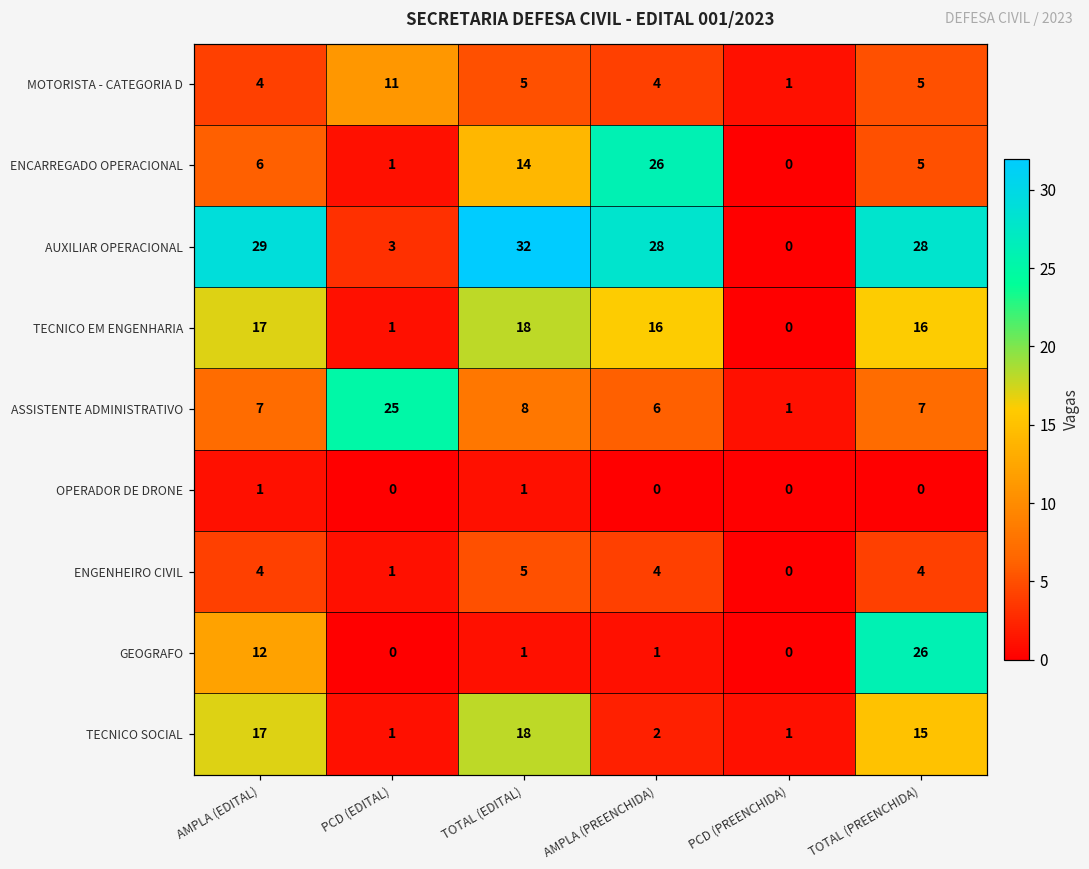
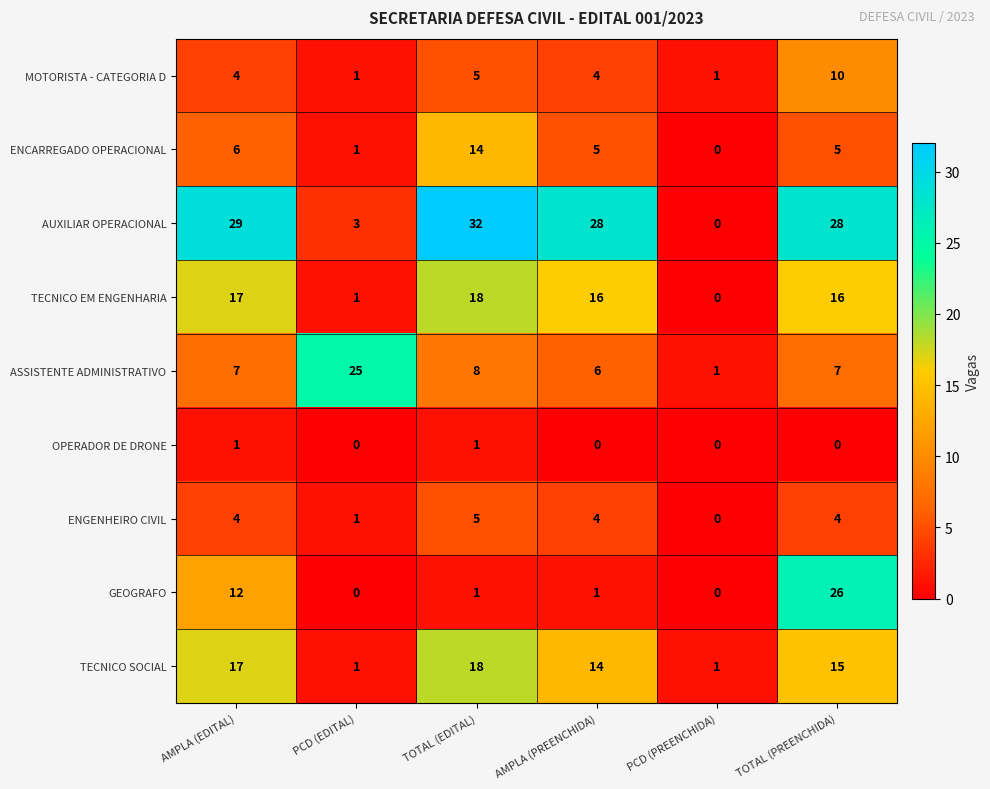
  {
    "MOTORISTA - CATEGORIA D": {
      "AMPLA (EDITAL)": 4,
-     "PCD (EDITAL)": 11,
+     "PCD (EDITAL)": 1,
      "TOTAL (EDITAL)": 5,
      "AMPLA (PREENCHIDA)": 4,
      "PCD (PREENCHIDA)": 1,
-     "TOTAL (PREENCHIDA)": 5
+     "TOTAL (PREENCHIDA)": 10
    },
    "ENCARREGADO OPERACIONAL": {
      "AMPLA (EDITAL)": 6,
      "PCD (EDITAL)": 1,
      "TOTAL (EDITAL)": 14,
-     "AMPLA (PREENCHIDA)": 26,
+     "AMPLA (PREENCHIDA)": 5,
      "PCD (PREENCHIDA)": 0,
      "TOTAL (PREENCHIDA)": 5
    },
    "AUXILIAR OPERACIONAL": {
      "AMPLA (EDITAL)": 29,
      "PCD (EDITAL)": 3,
      "TOTAL (EDITAL)": 32,
      "AMPLA (PREENCHIDA)": 28,
      "PCD (PREENCHIDA)": 0,
      "TOTAL (PREENCHIDA)": 28
    },
    "TECNICO EM ENGENHARIA": {
      "AMPLA (EDITAL)": 17,
      "PCD (EDITAL)": 1,
      "TOTAL (EDITAL)": 18,
      "AMPLA (PREENCHIDA)": 16,
      "PCD (PREENCHIDA)": 0,
      "TOTAL (PREENCHIDA)": 16
    },
    "ASSISTENTE ADMINISTRATIVO": {
      "AMPLA (EDITAL)": 7,
      "PCD (EDITAL)": 25,
      "TOTAL (EDITAL)": 8,
      "AMPLA (PREENCHIDA)": 6,
      "PCD (PREENCHIDA)": 1,
      "TOTAL (PREENCHIDA)": 7
    },
    "OPERADOR DE DRONE": {
      "AMPLA (EDITAL)": 1,
      "PCD (EDITAL)": 0,
      "TOTAL (EDITAL)": 1,
      "AMPLA (PREENCHIDA)": 0,
      "PCD (PREENCHIDA)": 0,
      "TOTAL (PREENCHIDA)": 0
    },
    "ENGENHEIRO CIVIL": {
      "AMPLA (EDITAL)": 4,
      "PCD (EDITAL)": 1,
      "TOTAL (EDITAL)": 5,
      "AMPLA (PREENCHIDA)": 4,
      "PCD (PREENCHIDA)": 0,
      "TOTAL (PREENCHIDA)": 4
    },
    "GEOGRAFO": {
      "AMPLA (EDITAL)": 12,
      "PCD (EDITAL)": 0,
      "TOTAL (EDITAL)": 1,
      "AMPLA (PREENCHIDA)": 1,
      "PCD (PREENCHIDA)": 0,
      "TOTAL (PREENCHIDA)": 26
    },
    "TECNICO SOCIAL": {
      "AMPLA (EDITAL)": 17,
      "PCD (EDITAL)": 1,
      "TOTAL (EDITAL)": 18,
-     "AMPLA (PREENCHIDA)": 2,
+     "AMPLA (PREENCHIDA)": 14,
      "PCD (PREENCHIDA)": 1,
      "TOTAL (PREENCHIDA)": 15
    }
  }
